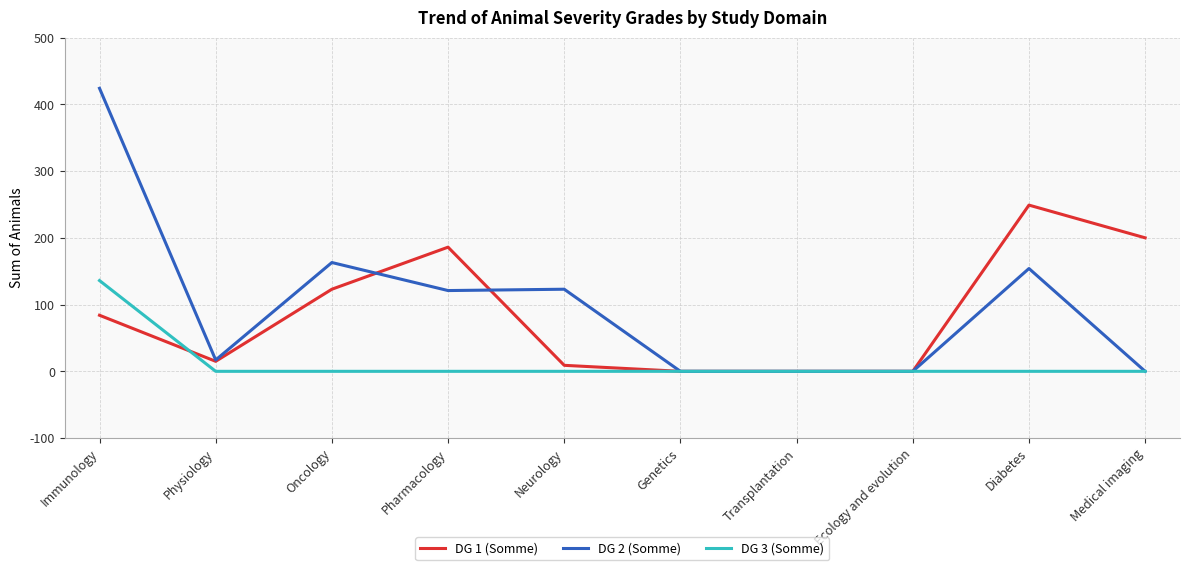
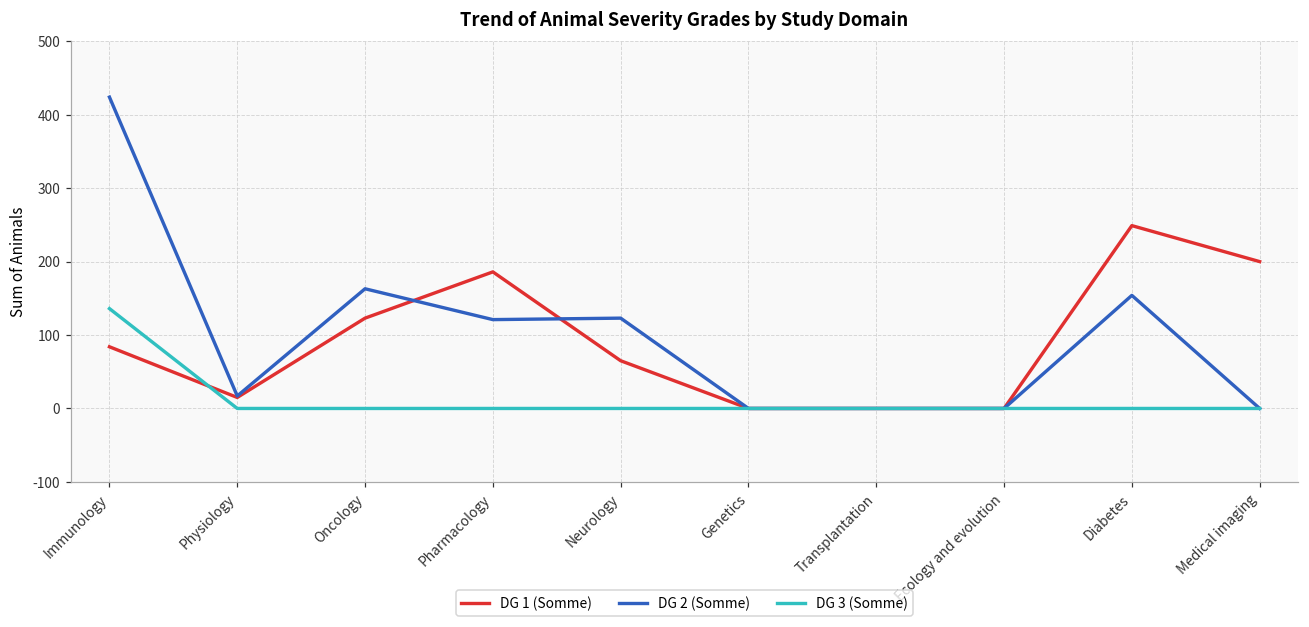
  {
    "DG 1 (Somme)": {
      "Immunology": 80,
      "Oncology": 120,
      "Pharmacology": 190,
-     "Neurology": 10,
+     "Neurology": 70,
      "Diabetes": 250,
      "Medical imaging": 200
    },
    "DG 2 (Somme)": {
      "Immunology": 420,
      "Oncology": 160,
      "Pharmacology": 120,
      "Neurology": 120,
      "Diabetes": 150
    },
    "DG 3 (Somme)": {
      "Immunology": 140,
      "Physiology": 0,
      "Oncology": 0,
      "Pharmacology": 0,
      "Neurology": 0,
      "Diabetes": 0
    }
  }
